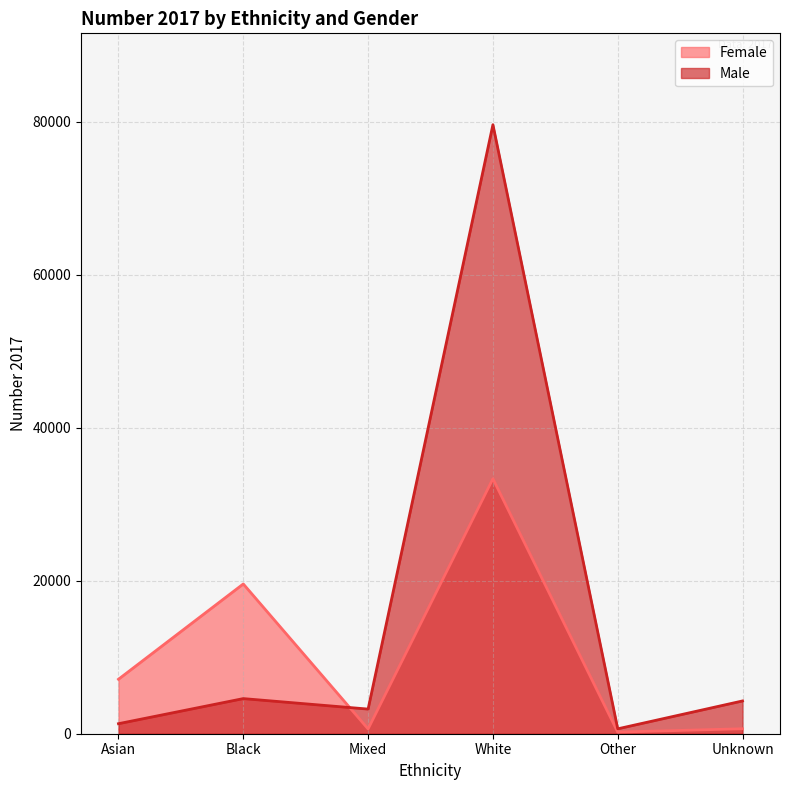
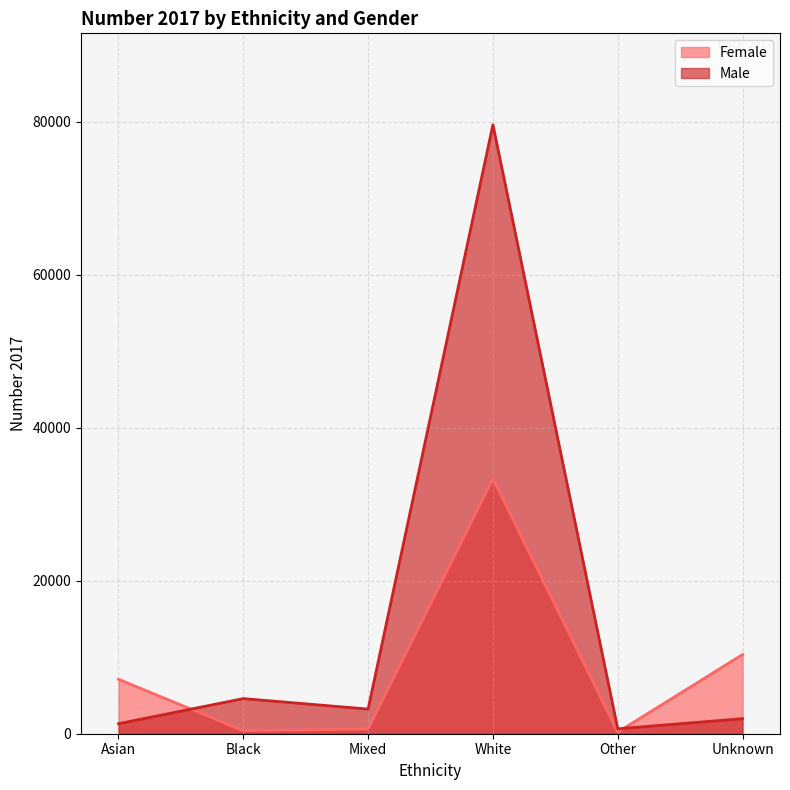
  {
    "Female": {
      "Asian": 7000,
-     "Black": 20000,
+     "Black": 0,
      "Mixed": 1000,
      "White": 33000,
      "Other": 0,
-     "Unknown": 1000
+     "Unknown": 10000
    },
    "Male": {
      "Asian": 1000,
      "Black": 5000,
      "Mixed": 3000,
      "White": 80000,
      "Other": 1000,
-     "Unknown": 4000
+     "Unknown": 2000
    }
  }
